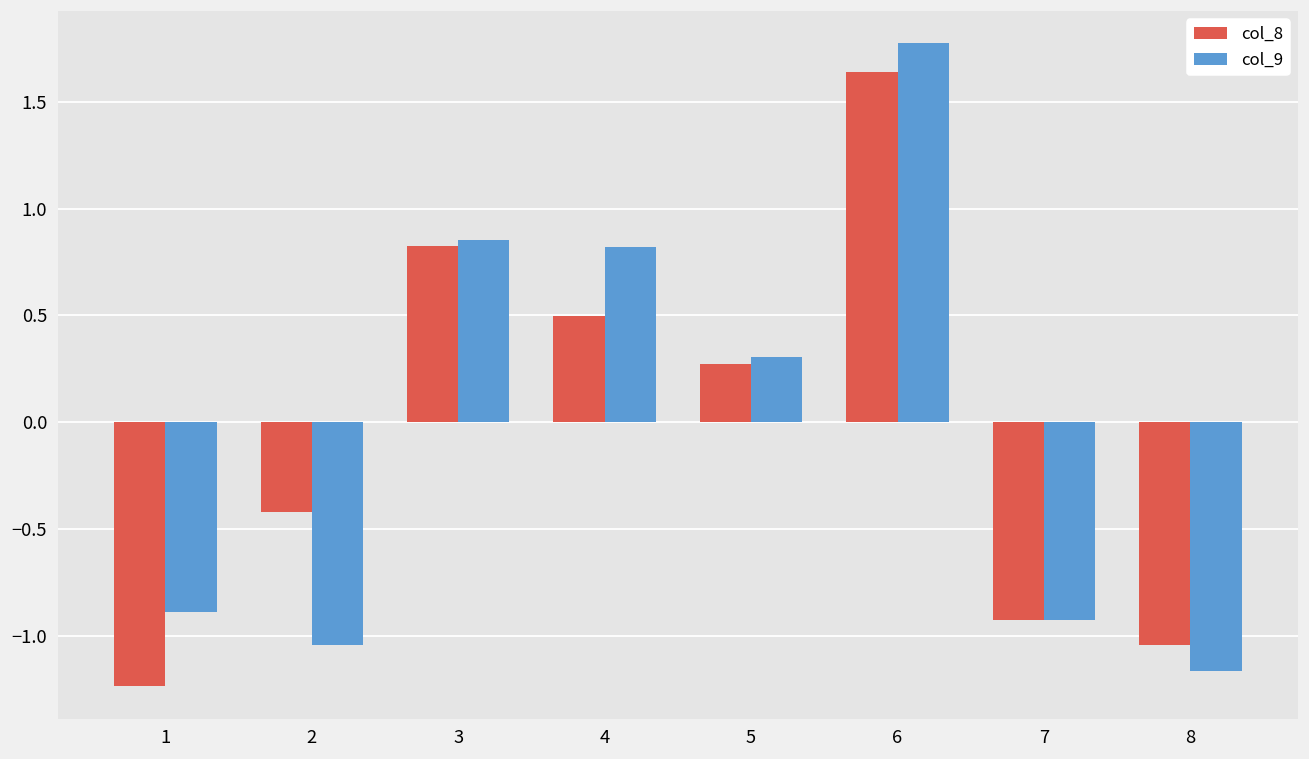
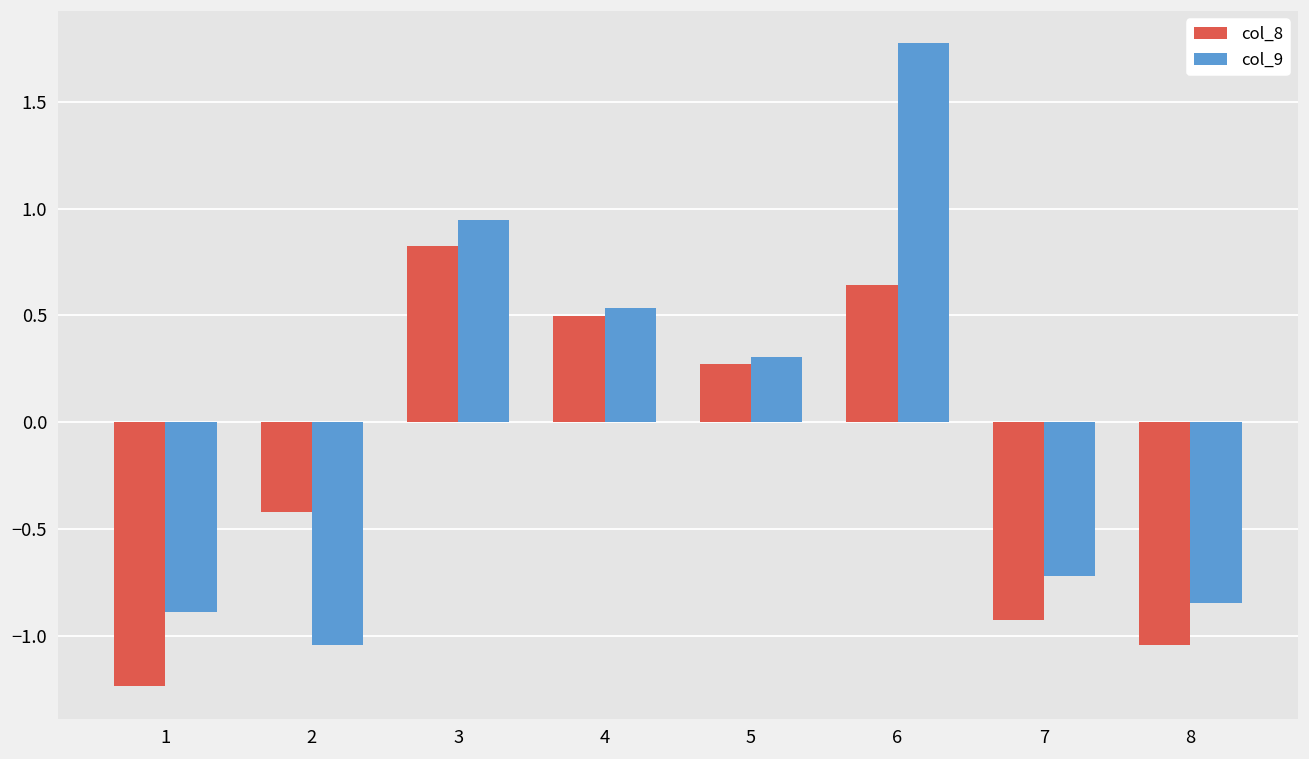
  {
    "col_8": {
      "1": -1.24,
      "2": -0.42,
      "3": 0.83,
      "4": 0.50,
      "5": 0.27,
-     "6": 1.64,
+     "6": 0.64,
      "7": -0.93,
      "8": -1.04
    },
    "col_9": {
      "1": -0.89,
      "2": -1.04,
-     "3": 0.85,
-     "4": 0.82,
+     "3": 0.95,
+     "4": 0.53,
      "5": 0.31,
      "6": 1.77,
-     "7": -0.93,
-     "8": -1.17
+     "7": -0.72,
+     "8": -0.85
    }
  }
